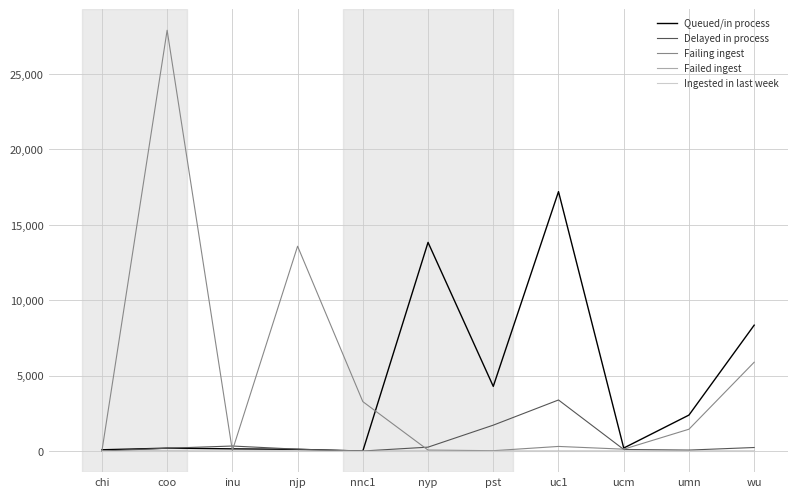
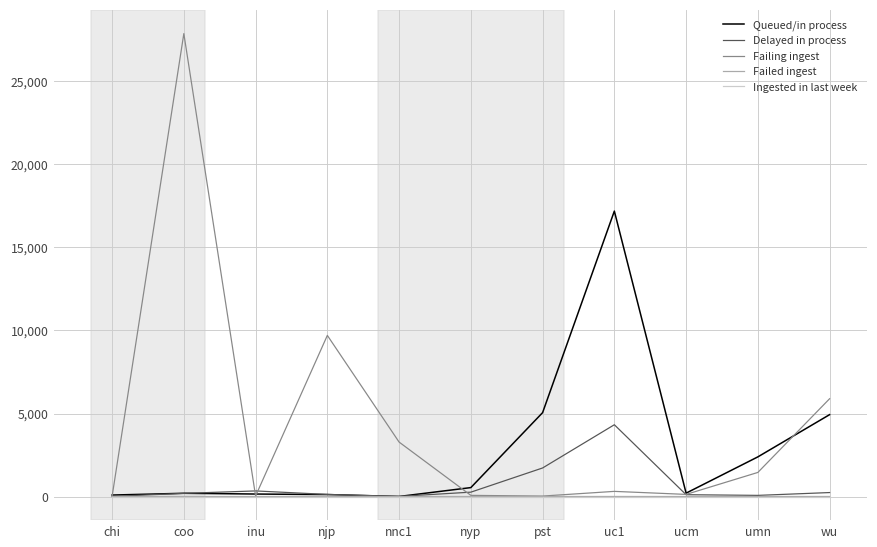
  {
    "Queued/in process": {
-     "nyp": "13,800",
-     "pst": "4,300",
+     "nyp": "500",
+     "pst": "5,100",
      "uc1": "17,200",
      "umn": "2,400",
-     "wu": "8,300"
+     "wu": "4,900"
    },
    "Delayed in process": {
      "inu": "300",
      "nyp": "300",
      "pst": "1,700",
-     "uc1": "3,400",
+     "uc1": "4,300",
      "wu": "200"
    },
    "Failing ingest": {
      "coo": "27,900",
-     "njp": "13,600",
+     "njp": "9,700",
      "nnc1": "3,300",
      "uc1": "300",
      "umn": "1,500",
      "wu": "5,900"
    },
    "Ingested in last week": {
      "coo": "0",
      "uc1": "0",
      "wu": "0"
    }
  }
